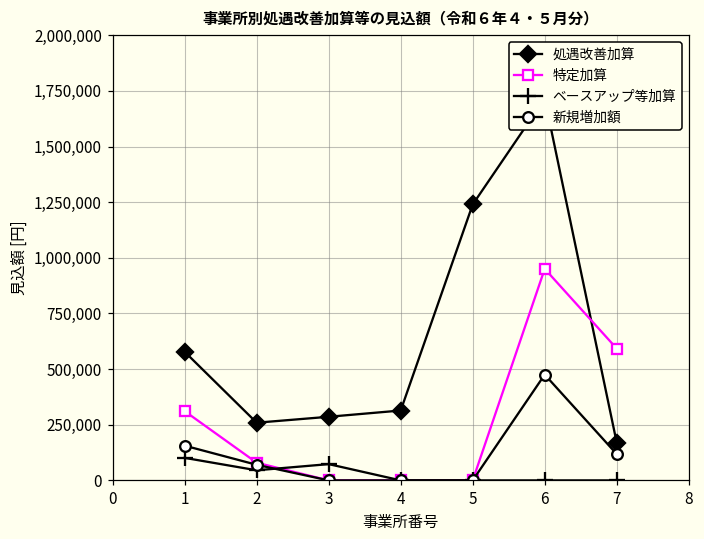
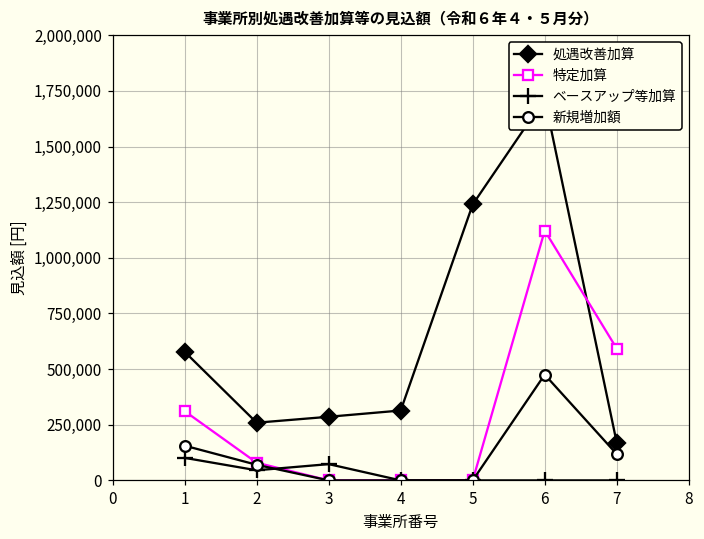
  {
    "特定加算": {
      "1": "310,000",
-     "6": "950,000",
+     "6": "1,120,000",
      "7": "590,000"
    }
  }
